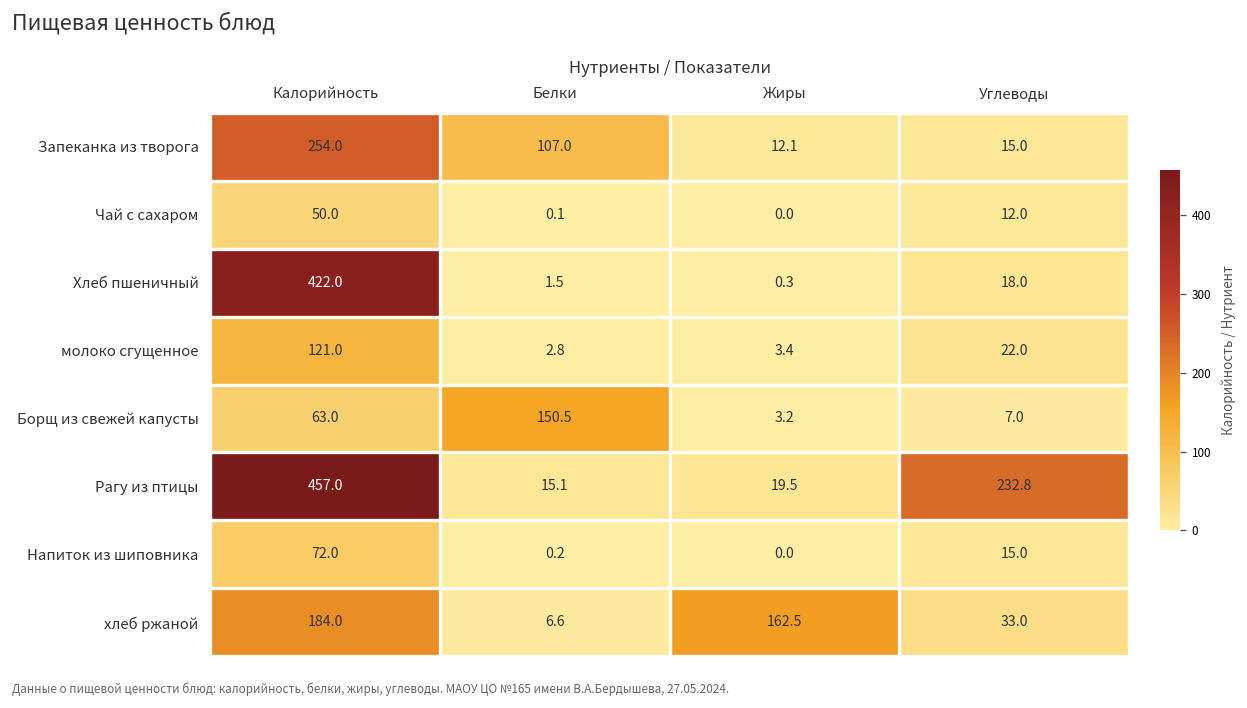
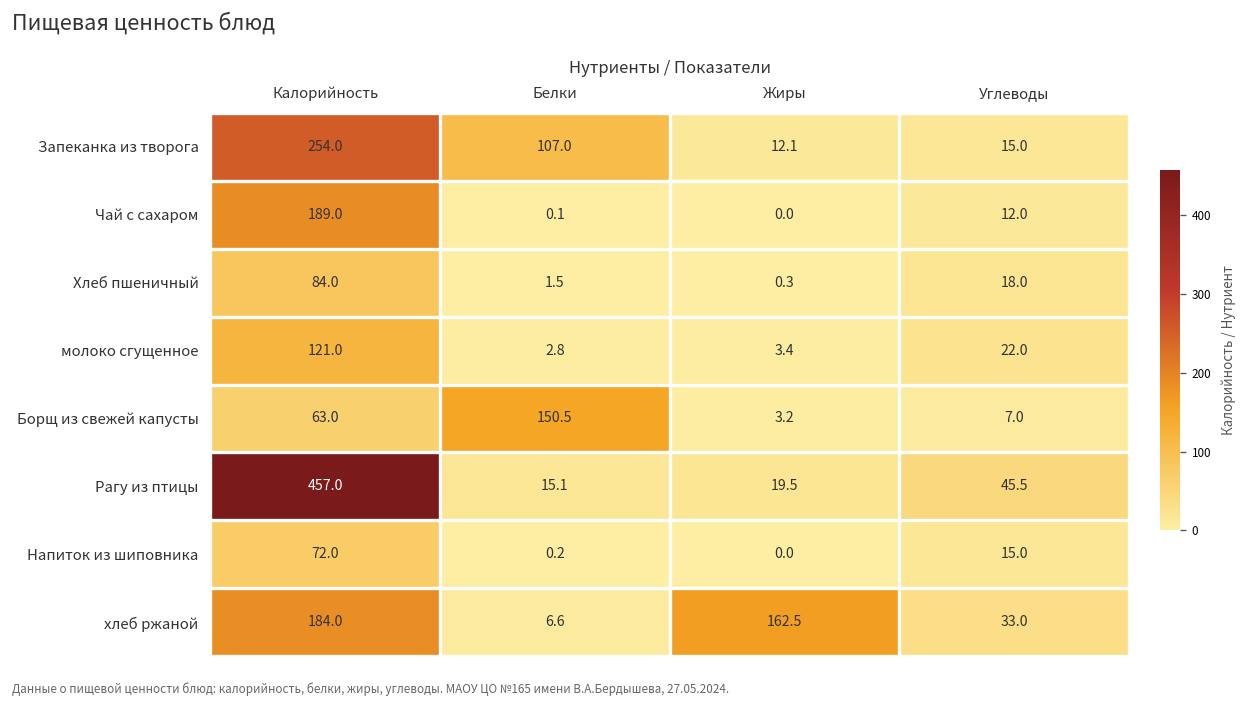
  {
    "Запеканка из творога": {
      "Калорийность": 254.0,
      "Белки": 107.0,
      "Жиры": 12.1,
      "Углеводы": 15.0
    },
    "Чай с сахаром": {
-     "Калорийность": 50.0,
+     "Калорийность": 189.0,
      "Белки": 0.1,
      "Жиры": 0.0,
      "Углеводы": 12.0
    },
    "Хлеб пшеничный": {
-     "Калорийность": 422.0,
+     "Калорийность": 84.0,
      "Белки": 1.5,
      "Жиры": 0.3,
      "Углеводы": 18.0
    },
    "молоко сгущенное": {
      "Калорийность": 121.0,
      "Белки": 2.8,
      "Жиры": 3.4,
      "Углеводы": 22.0
    },
    "Борщ из свежей капусты": {
      "Калорийность": 63.0,
      "Белки": 150.5,
      "Жиры": 3.2,
      "Углеводы": 7.0
    },
    "Рагу из птицы": {
      "Калорийность": 457.0,
      "Белки": 15.1,
      "Жиры": 19.5,
-     "Углеводы": 232.8
+     "Углеводы": 45.5
    },
    "Напиток из шиповника": {
      "Калорийность": 72.0,
      "Белки": 0.2,
      "Жиры": 0.0,
      "Углеводы": 15.0
    },
    "хлеб ржаной": {
      "Калорийность": 184.0,
      "Белки": 6.6,
      "Жиры": 162.5,
      "Углеводы": 33.0
    }
  }
